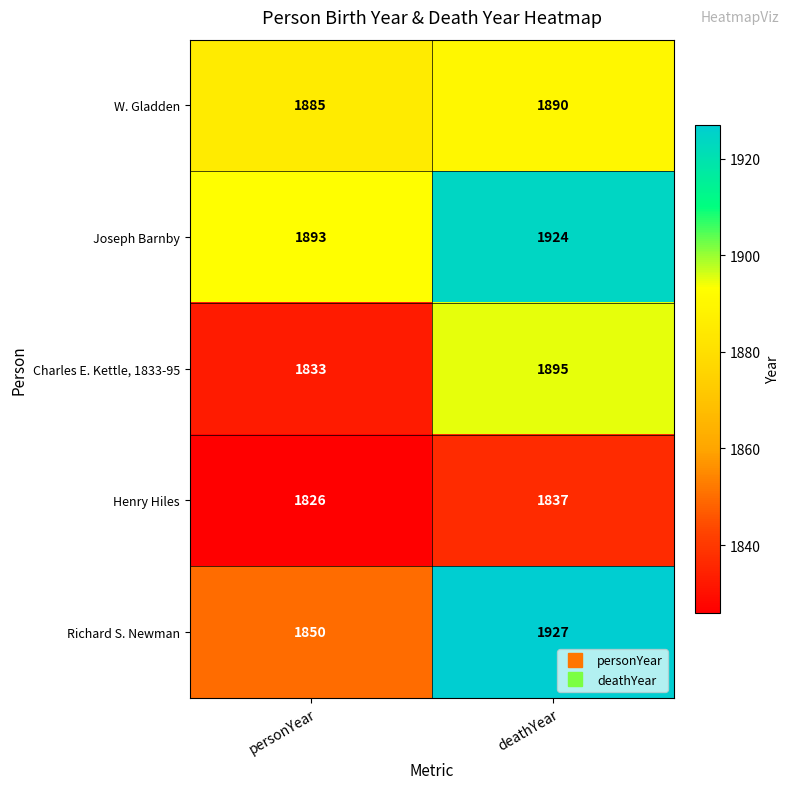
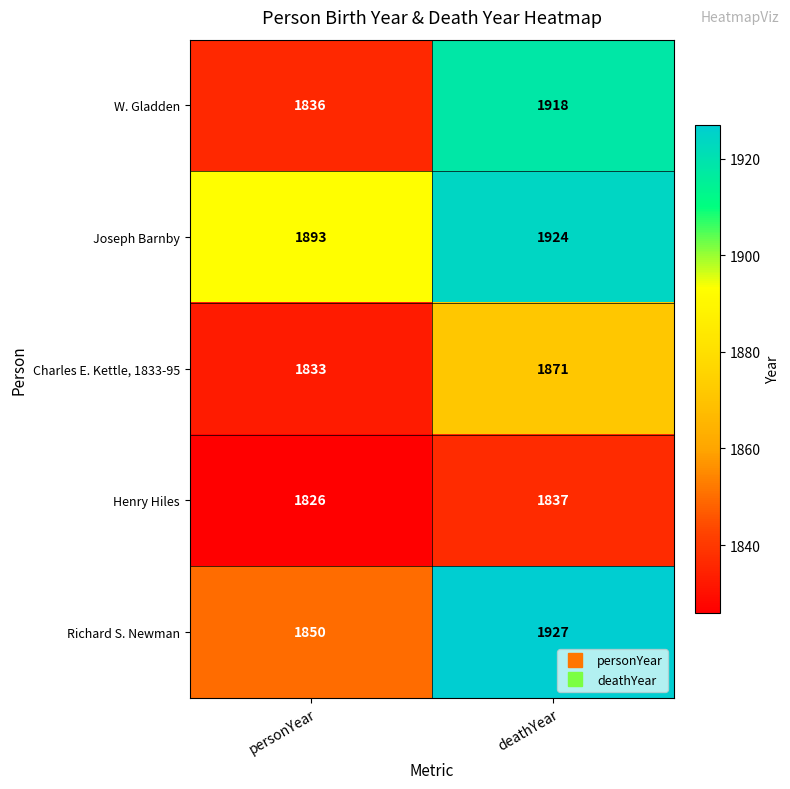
  {
    "W. Gladden": {
-     "personYear": 1885,
-     "deathYear": 1890
+     "personYear": 1836,
+     "deathYear": 1918
    },
    "Joseph Barnby": {
      "personYear": 1893,
      "deathYear": 1924
    },
    "Charles E. Kettle, 1833-95": {
      "personYear": 1833,
-     "deathYear": 1895
+     "deathYear": 1871
    },
    "Henry Hiles": {
      "personYear": 1826,
      "deathYear": 1837
    },
    "Richard S. Newman": {
      "personYear": 1850,
      "deathYear": 1927
    }
  }
